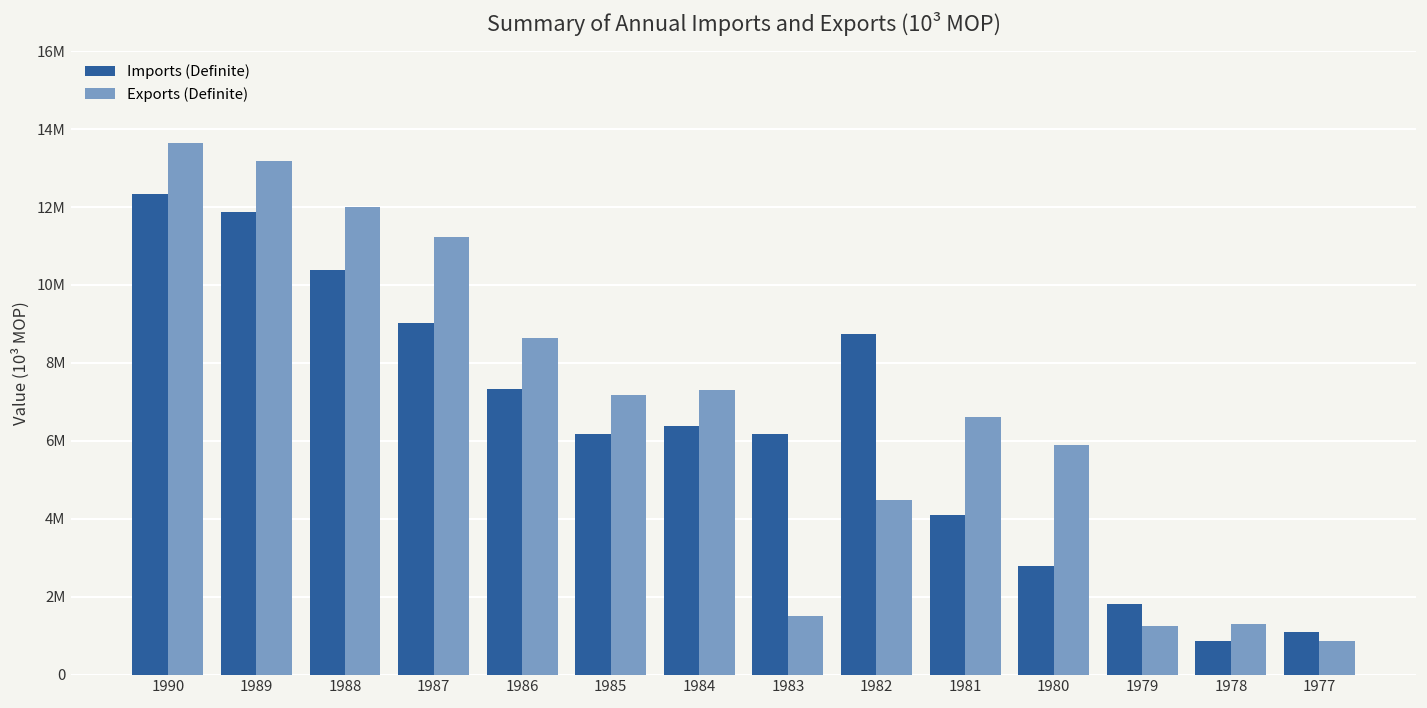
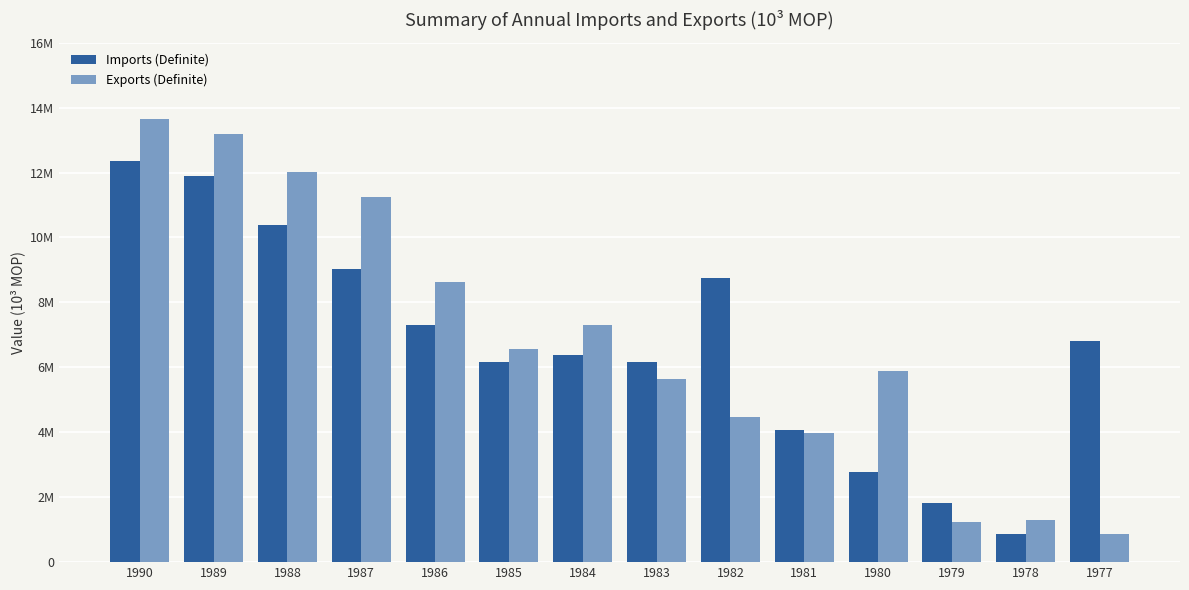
  {
    "Imports (Definite)": {
      "1990": 12300000,
      "1989": 11900000,
      "1988": 10400000,
      "1987": 9000000,
      "1986": 7300000,
      "1985": 6200000,
      "1984": 6400000,
      "1983": 6200000,
      "1982": 8700000,
      "1981": 4100000,
      "1980": 2800000,
      "1979": 1800000,
      "1978": 900000,
-     "1977": 1100000
+     "1977": 6800000
    },
    "Exports (Definite)": {
      "1990": 13600000,
      "1989": 13200000,
      "1988": 12000000,
      "1987": 11200000,
      "1986": 8600000,
-     "1985": 7200000,
+     "1985": 6600000,
      "1984": 7300000,
-     "1983": 1500000,
+     "1983": 5700000,
      "1982": 4500000,
-     "1981": 6600000,
+     "1981": 4000000,
      "1980": 5900000,
      "1979": 1200000,
      "1978": 1300000,
      "1977": 900000
    }
  }
